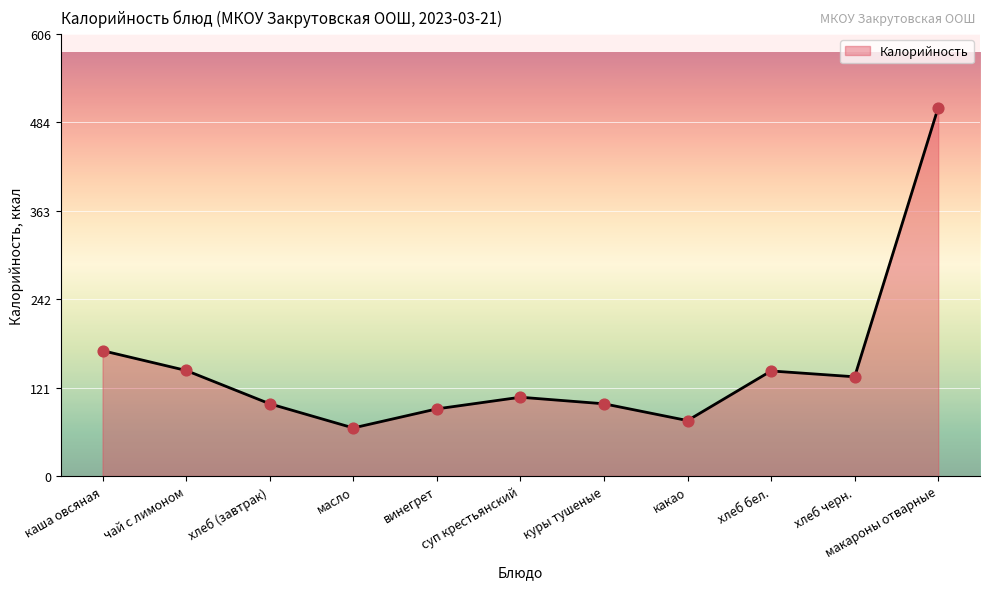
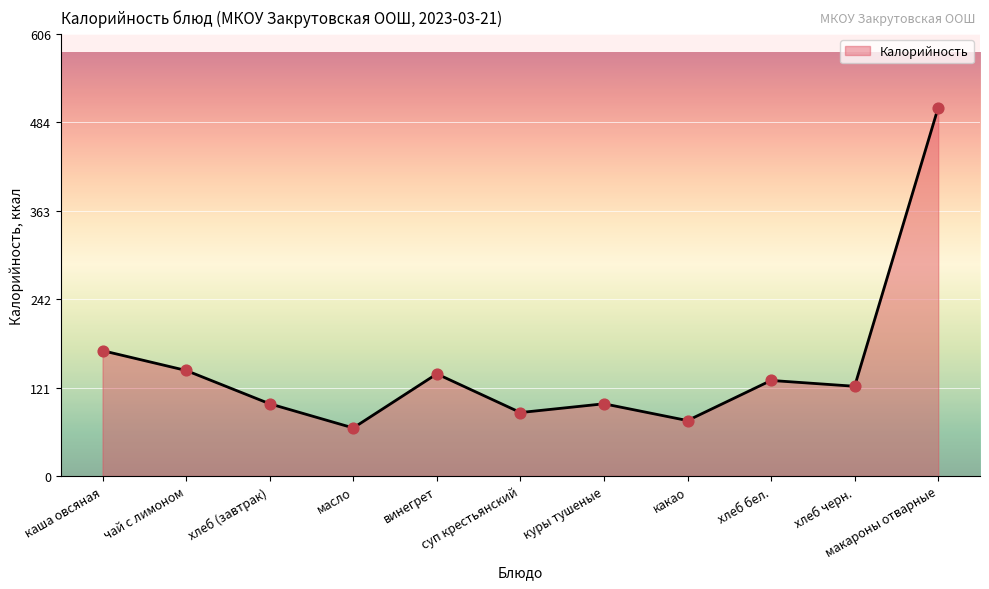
  {
    "каша овсяная": 170,
    "чай с лимоном": 140,
    "хлеб (завтрак)": 100,
    "масло": 70,
-   "винегрет": 90,
-   "суп крестьянский": 110,
+   "винегрет": 140,
+   "суп крестьянский": 90,
    "куры тушеные": 100,
    "какао": 80,
-   "хлеб бел.": 140,
-   "хлеб черн.": 140,
+   "хлеб бел.": 130,
+   "хлеб черн.": 120,
    "макароны отварные": 510
  }
